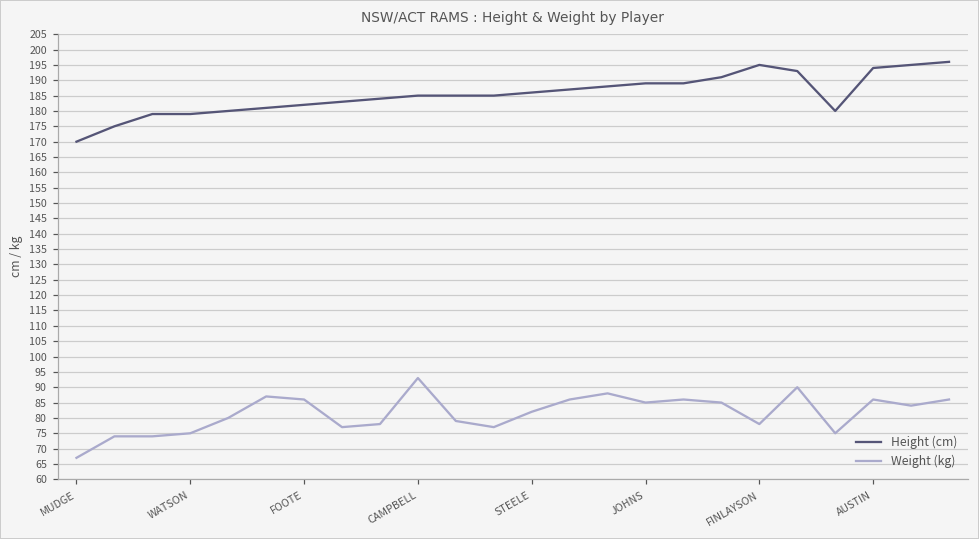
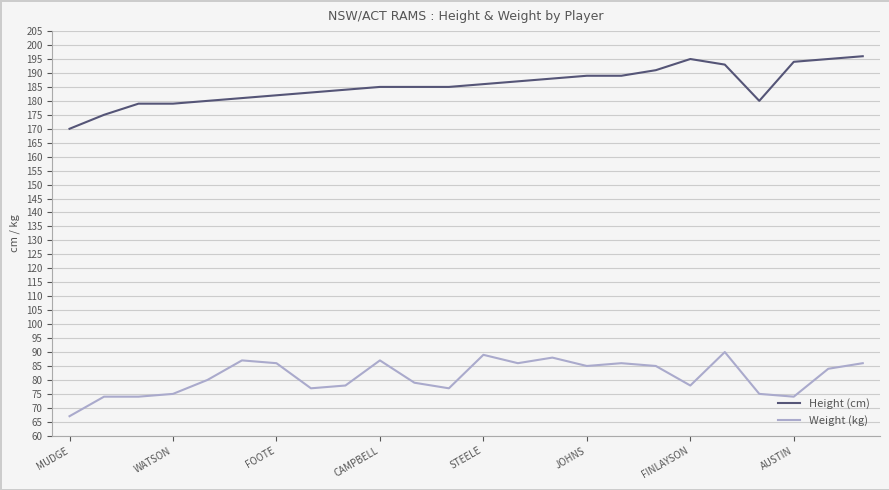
  {
    "Height (cm)": {
      "MUDGE": 170,
      "WATSON": 179,
      "FOOTE": 182,
      "CAMPBELL": 185,
      "STEELE": 186,
      "JOHNS": 189,
      "FINLAYSON": 195,
      "AUSTIN": 194
    },
    "Weight (kg)": {
      "MUDGE": 67,
      "WATSON": 75,
      "FOOTE": 86,
-     "CAMPBELL": 93,
-     "STEELE": 82,
+     "CAMPBELL": 87,
+     "STEELE": 89,
      "JOHNS": 85,
      "FINLAYSON": 78,
-     "AUSTIN": 86
+     "AUSTIN": 74
    }
  }
